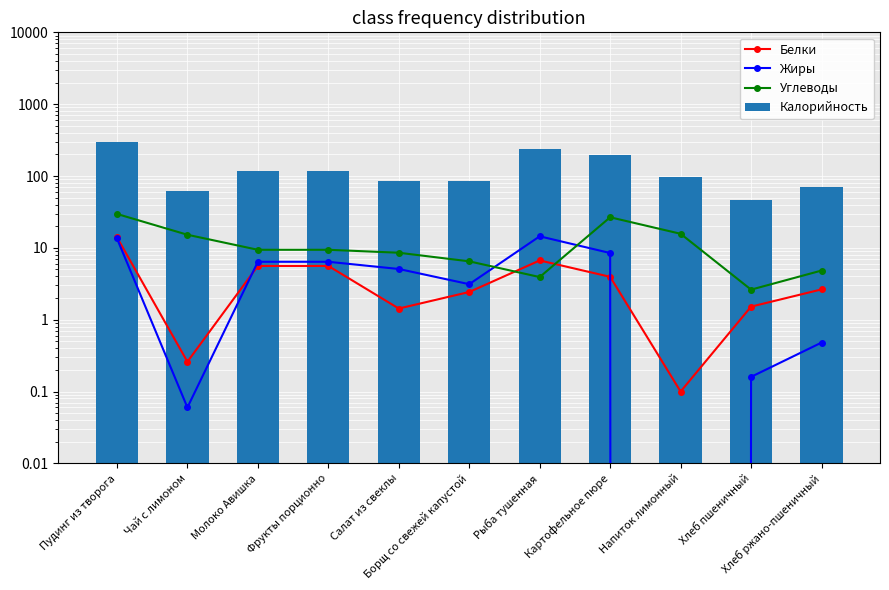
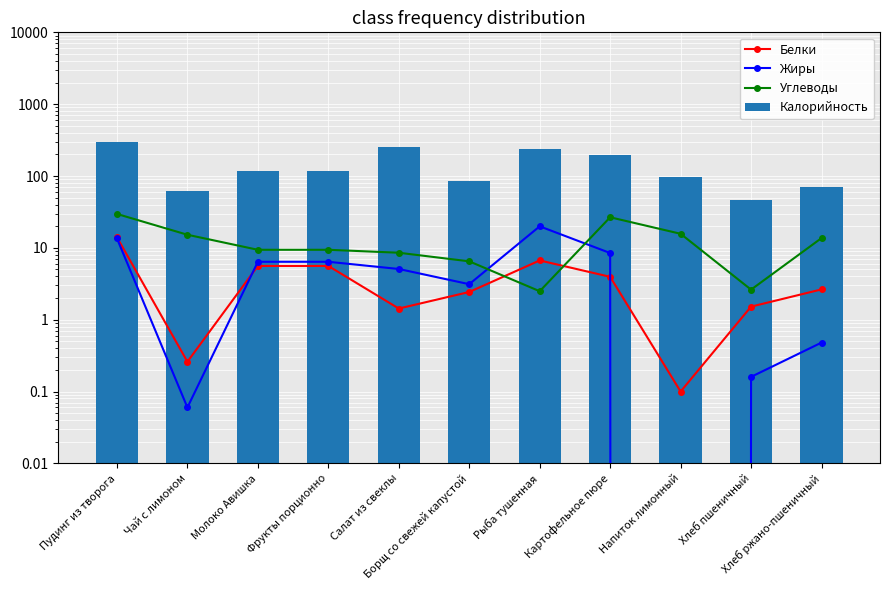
  {
    "Калорийность": {
      "Пудинг из творога": 300,
      "Чай с лимоном": 60,
      "Молоко Авишка": 120,
      "Фрукты порционно": 120,
-     "Салат из свеклы": 90,
+     "Салат из свеклы": 260,
      "Борщ со свежей капустой": 90,
      "Рыба тушенная": 240,
      "Картофельное пюре": 200,
      "Напиток лимонный": 100,
      "Хлеб пшеничный": 50,
      "Хлеб ржано-пшеничный": 70
    },
    "Белки": {
      "Чай с лимоном": 0.26,
      "Молоко Авишка": 6,
      "Фрукты порционно": 6,
      "Салат из свеклы": 1.4,
      "Борщ со свежей капустой": 2.4,
      "Рыба тушенная": 7,
      "Картофельное пюре": 4,
      "Напиток лимонный": 0.1,
      "Хлеб пшеничный": 1.5,
      "Хлеб ржано-пшеничный": 2.6
    },
    "Жиры": {
      "Чай с лимоном": 0.06,
      "Молоко Авишка": 6,
      "Фрукты порционно": 6,
      "Салат из свеклы": 5,
      "Борщ со свежей капустой": 3,
-     "Рыба тушенная": 14,
+     "Рыба тушенная": 20,
      "Картофельное пюре": 8,
      "Хлеб пшеничный": 0.16,
      "Хлеб ржано-пшеничный": 0.5
    },
    "Углеводы": {
      "Пудинг из творога": 30,
      "Чай с лимоном": 15,
      "Молоко Авишка": 9,
      "Фрукты порционно": 9,
      "Салат из свеклы": 9,
      "Борщ со свежей капустой": 6,
-     "Рыба тушенная": 4,
+     "Рыба тушенная": 2.5,
      "Картофельное пюре": 27,
      "Напиток лимонный": 16,
      "Хлеб пшеничный": 2.6,
-     "Хлеб ржано-пшеничный": 5
+     "Хлеб ржано-пшеничный": 14
    }
  }
